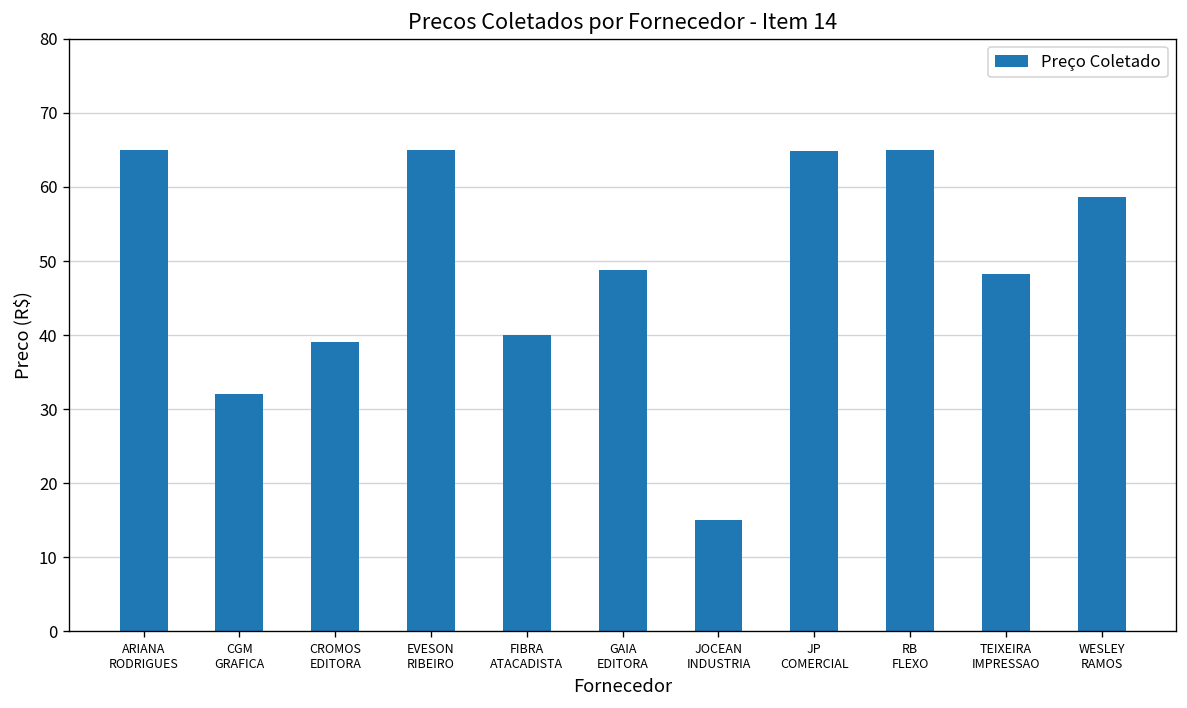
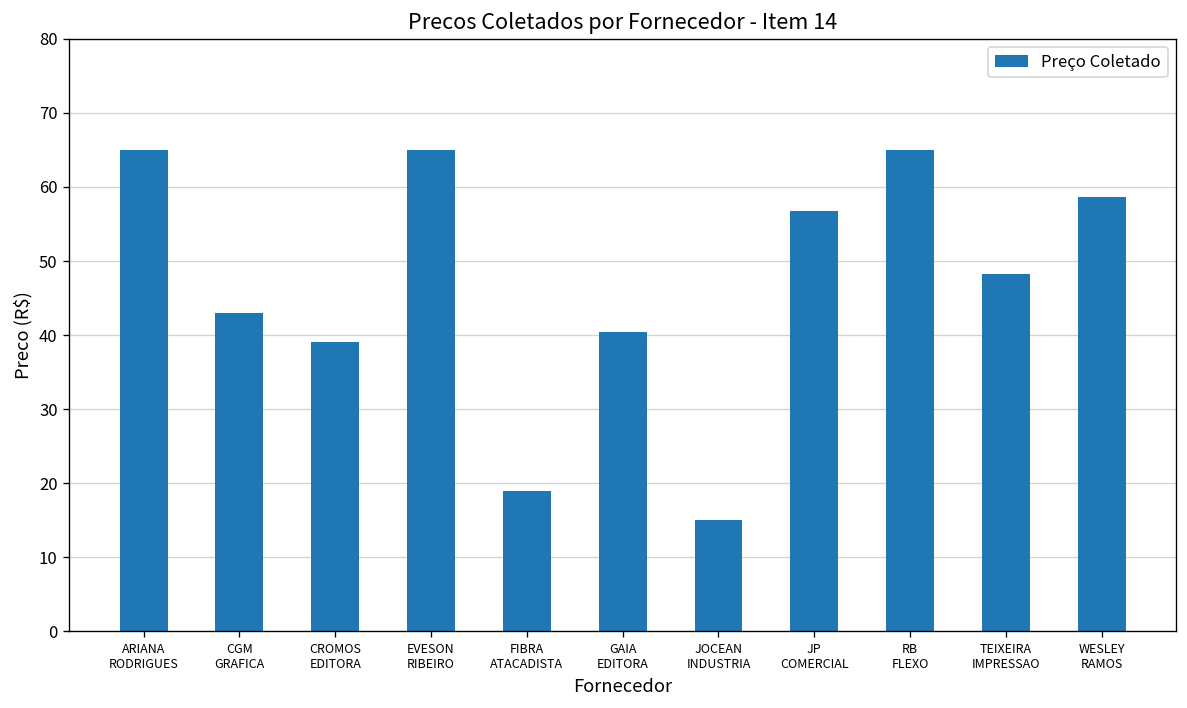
  {
    "ARIANA RODRIGUES": 65,
-   "CGM GRAFICA": 32,
+   "CGM GRAFICA": 43,
    "CROMOS EDITORA": 39,
    "EVESON RIBEIRO": 65,
-   "FIBRA ATACADISTA": 40,
-   "GAIA EDITORA": 49,
+   "FIBRA ATACADISTA": 19,
+   "GAIA EDITORA": 40,
    "JOCEAN INDUSTRIA": 15,
-   "JP COMERCIAL": 65,
+   "JP COMERCIAL": 57,
    "RB FLEXO": 65,
    "TEIXEIRA IMPRESSAO": 48,
    "WESLEY RAMOS": 59
  }
